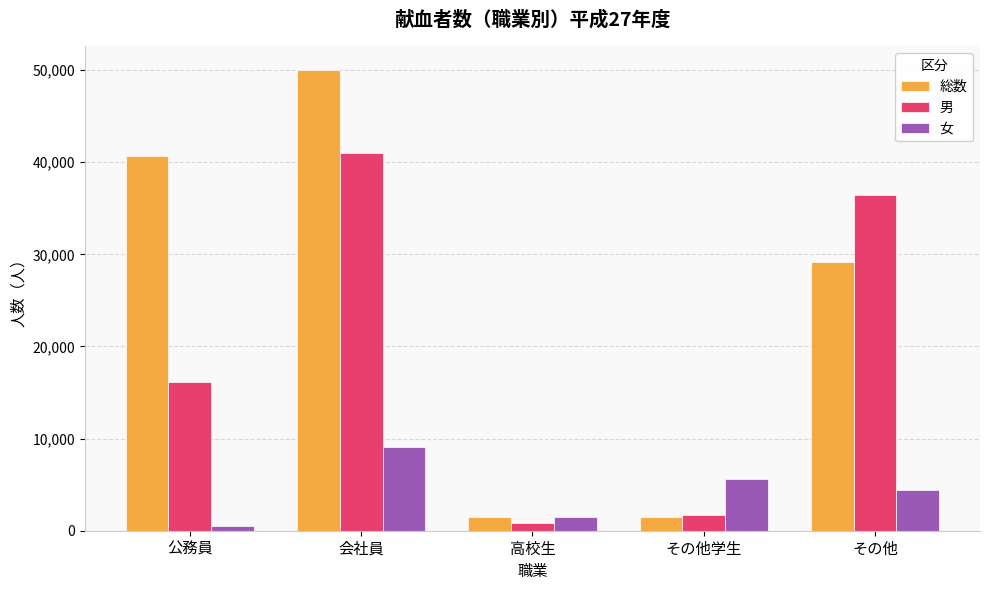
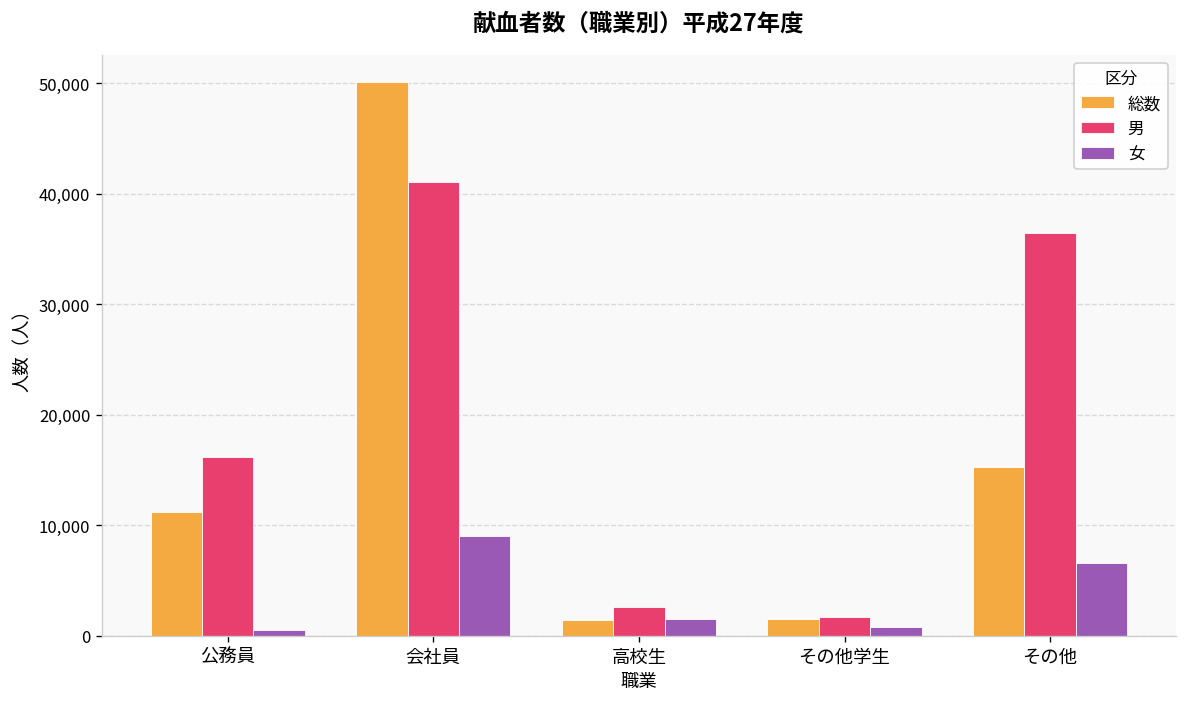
  {
    "総数": {
-     "公務員": "41,000",
+     "公務員": "11,000",
      "会社員": "50,000",
      "高校生": "1,000",
      "その他学生": "1,000",
-     "その他": "29,000"
+     "その他": "15,000"
    },
    "男": {
      "公務員": "16,000",
      "会社員": "41,000",
-     "高校生": "1,000",
+     "高校生": "3,000",
      "その他学生": "2,000",
      "その他": "36,000"
    },
    "女": {
      "公務員": "1,000",
      "会社員": "9,000",
      "高校生": "2,000",
-     "その他学生": "6,000",
-     "その他": "4,000"
+     "その他学生": "1,000",
+     "その他": "7,000"
    }
  }
